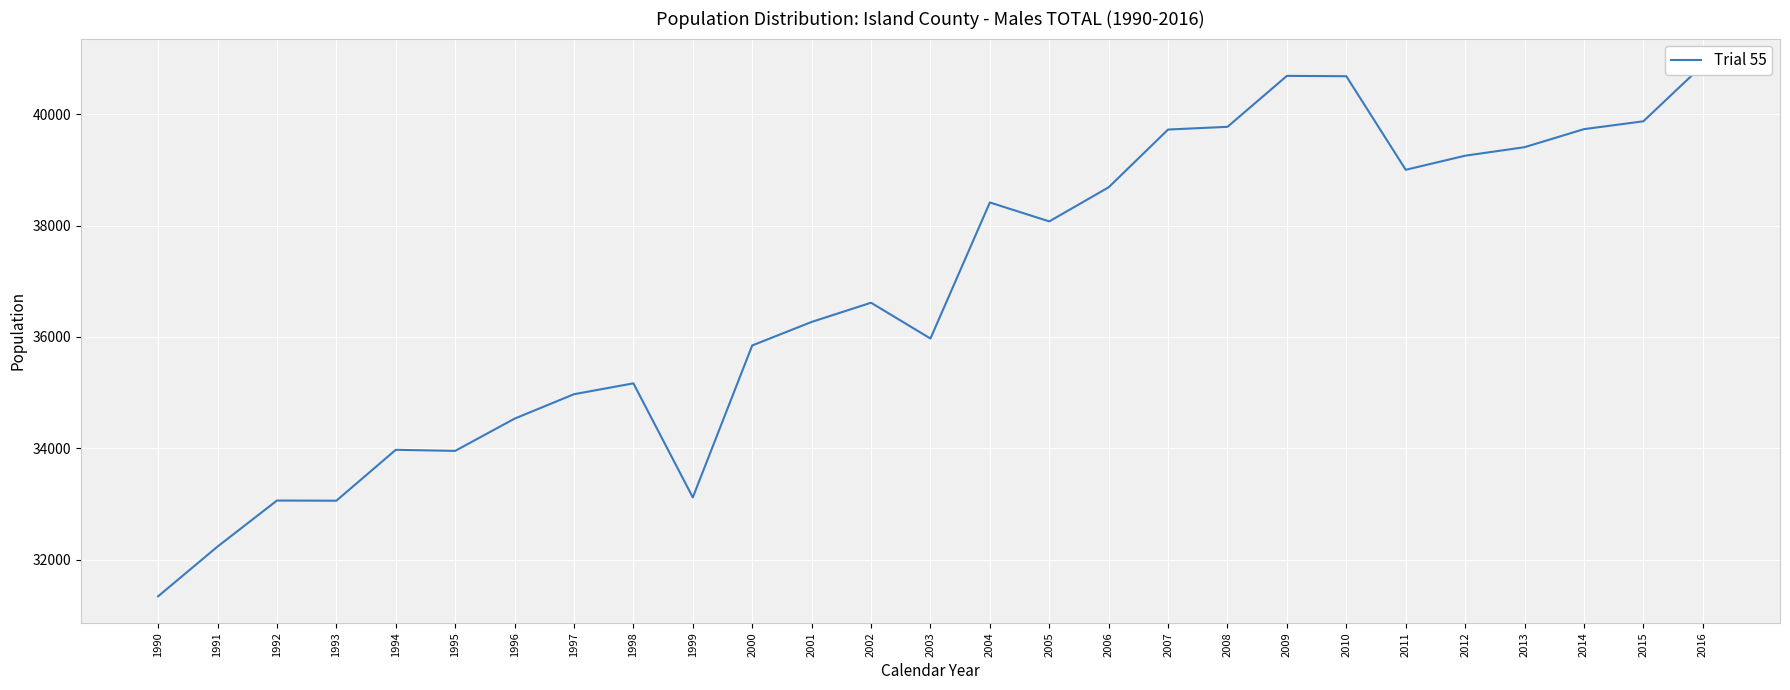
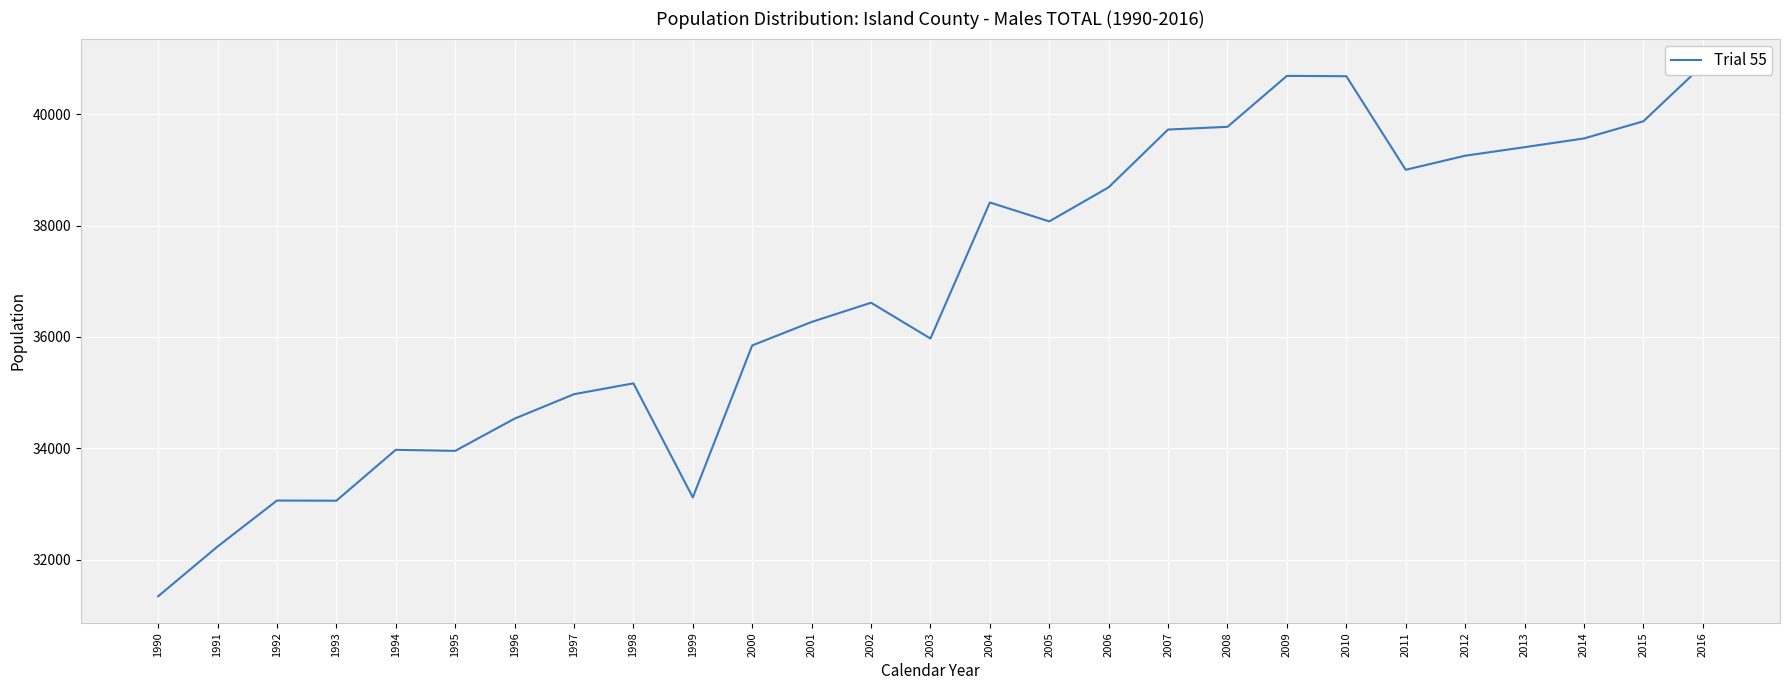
  {
    "1990": 31300,
    "1991": 32200,
    "1992": 33100,
    "1993": 33100,
    "1994": 34000,
    "1995": 34000,
    "1996": 34500,
    "1997": 35000,
    "1998": 35200,
    "1999": 33100,
    "2000": 35800,
    "2001": 36300,
    "2002": 36600,
    "2003": 36000,
    "2004": 38400,
    "2005": 38100,
    "2006": 38700,
    "2007": 39700,
    "2008": 39800,
    "2009": 40700,
    "2010": 40700,
    "2011": 39000,
    "2012": 39300,
    "2013": 39400,
-   "2014": 39700,
+   "2014": 39600,
    "2015": 39900
  }
